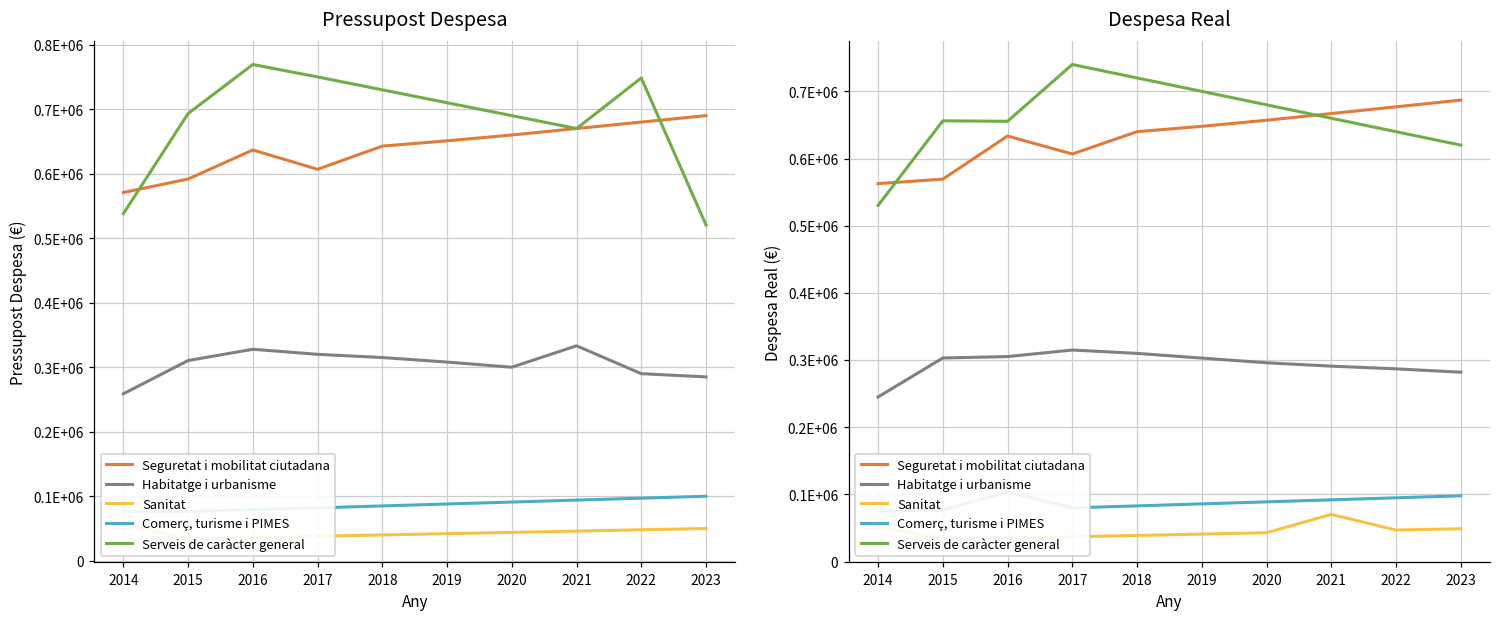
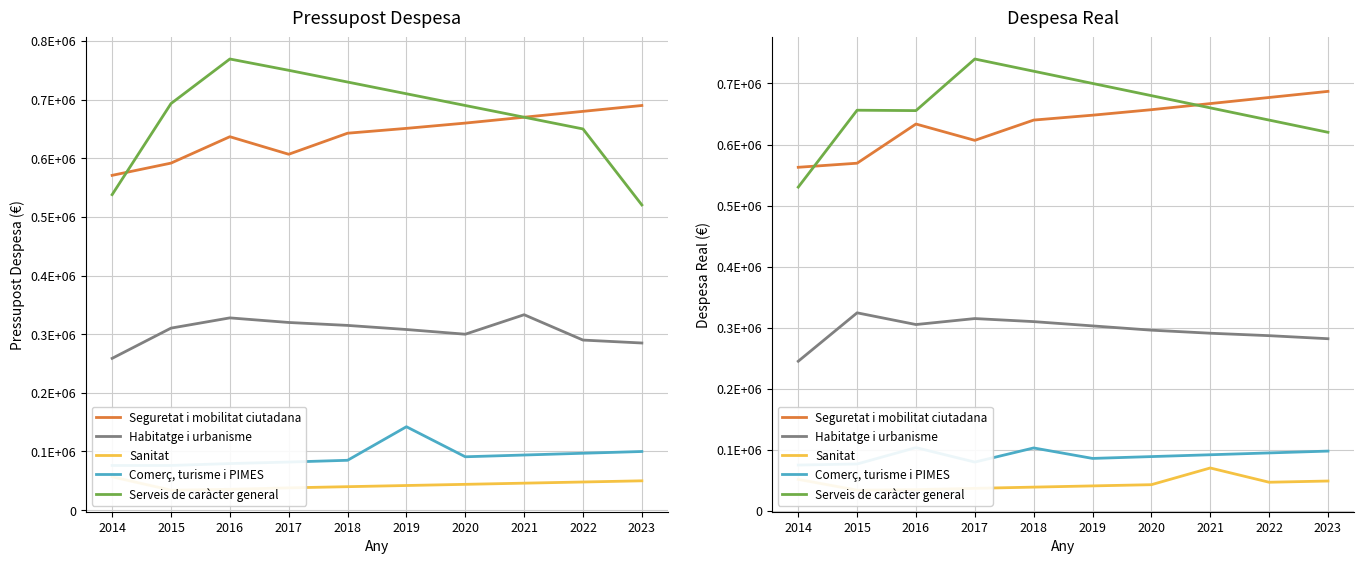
  {
    "Pressupost Despesa": {
      "Seguretat i mobilitat ciutadana": {
        "2014": 570000,
        "2015": 590000,
        "2016": 640000,
        "2017": 610000,
        "2018": 640000,
        "2019": 650000,
        "2020": 660000,
        "2022": 680000,
        "2023": 690000
      },
      "Habitatge i urbanisme": {
        "2014": 260000,
        "2015": 310000,
        "2016": 330000,
        "2017": 320000,
        "2018": 320000,
        "2019": 310000,
        "2020": 300000,
        "2021": 330000,
        "2022": 290000,
        "2023": 290000
      },
      "Sanitat": {
        "2018": 40000,
        "2019": 40000,
        "2020": 40000,
        "2021": 50000,
        "2022": 50000,
        "2023": 50000
      },
      "Comerç, turisme i PIMES": {
        "2018": 90000,
-       "2019": 90000,
+       "2019": 140000,
        "2020": 90000,
        "2021": 90000,
        "2022": 100000,
        "2023": 100000
      },
      "Serveis de caràcter general": {
        "2014": 540000,
        "2015": 690000,
        "2016": 770000,
        "2017": 750000,
        "2018": 730000,
        "2019": 710000,
        "2020": 690000,
-       "2022": 750000,
+       "2022": 650000,
        "2023": 520000
      }
    },
    "Despesa Real": {
      "Seguretat i mobilitat ciutadana": {
        "2014": 560000,
        "2015": 570000,
        "2016": 630000,
        "2017": 610000,
        "2018": 640000,
        "2019": 650000,
        "2020": 660000,
        "2021": 670000,
        "2022": 680000,
        "2023": 690000
      },
      "Habitatge i urbanisme": {
        "2014": 250000,
-       "2015": 300000,
+       "2015": 320000,
        "2016": 310000,
        "2017": 320000,
        "2018": 310000,
        "2019": 300000,
        "2020": 300000,
        "2021": 290000,
        "2022": 290000,
        "2023": 280000
      },
      "Sanitat": {
        "2018": 40000,
        "2019": 40000,
        "2020": 40000,
        "2021": 70000,
        "2022": 50000,
        "2023": 50000
      },
      "Comerç, turisme i PIMES": {
-       "2018": 80000,
+       "2018": 100000,
        "2019": 90000,
        "2020": 90000,
        "2021": 90000,
        "2022": 100000,
        "2023": 100000
      },
      "Serveis de caràcter general": {
        "2014": 530000,
        "2015": 660000,
        "2016": 660000,
        "2017": 740000,
        "2018": 720000,
        "2019": 700000,
        "2020": 680000,
        "2021": 660000,
        "2022": 640000,
        "2023": 620000
      }
    }
  }
